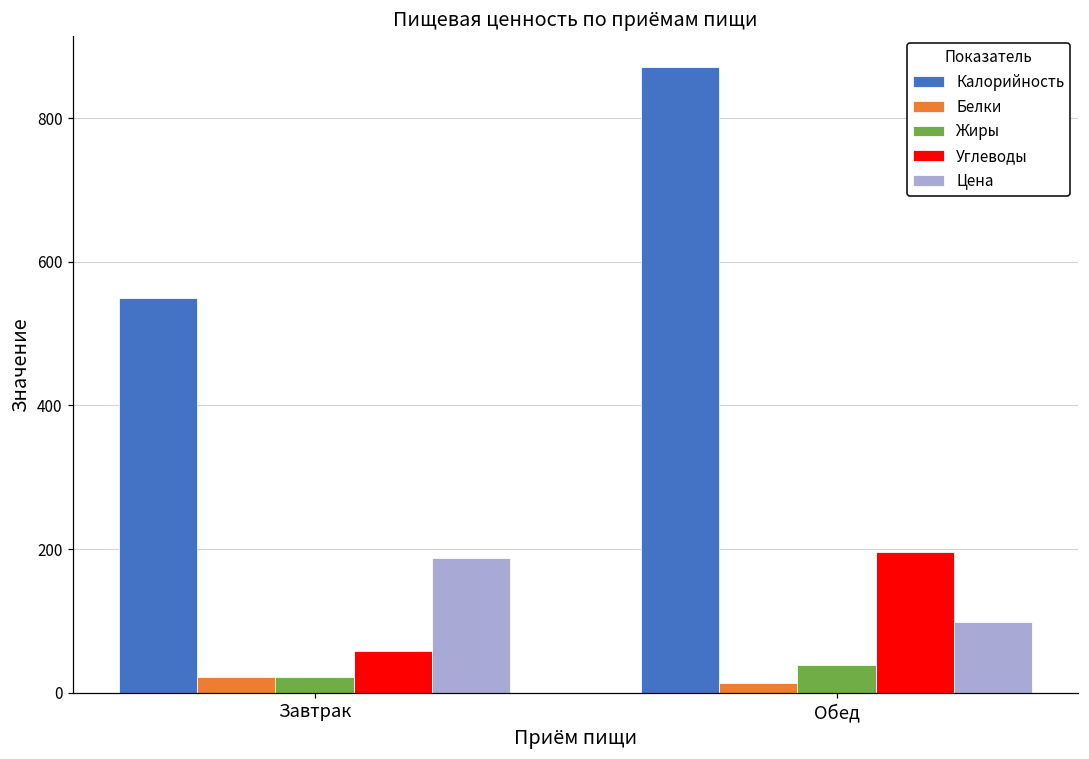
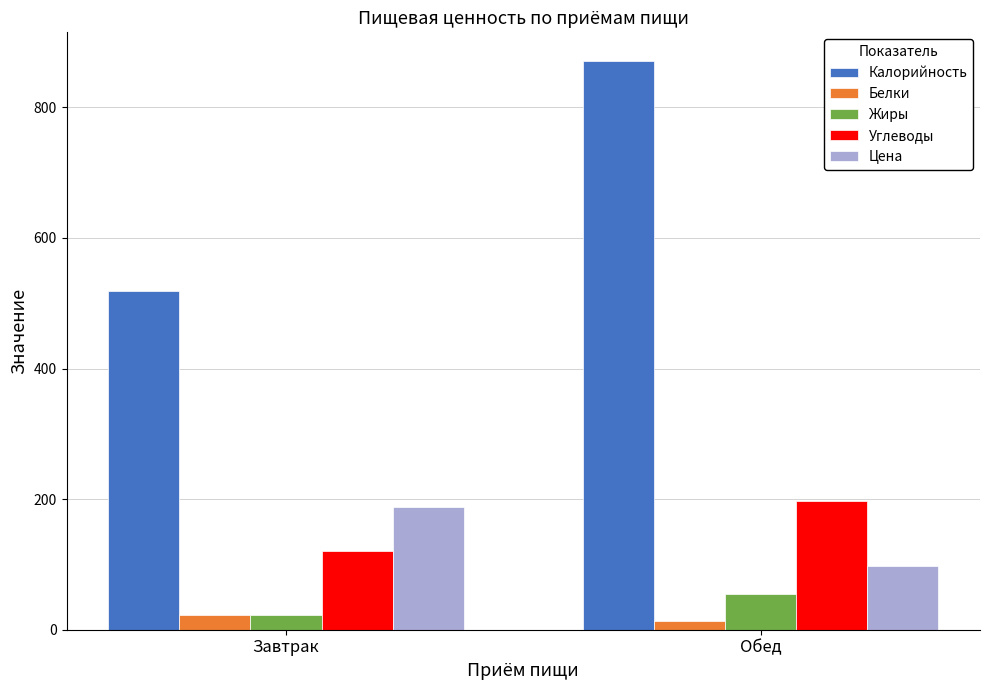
  {
    "Калорийность": {
-     "Завтрак": 550,
+     "Завтрак": 520,
      "Обед": 870
    },
    "Белки": {
      "Завтрак": 20,
      "Обед": 10
    },
    "Жиры": {
      "Завтрак": 20,
-     "Обед": 40
+     "Обед": 50
    },
    "Углеводы": {
-     "Завтрак": 60,
+     "Завтрак": 120,
      "Обед": 200
    },
    "Цена": {
      "Завтрак": 190,
      "Обед": 100
    }
  }
